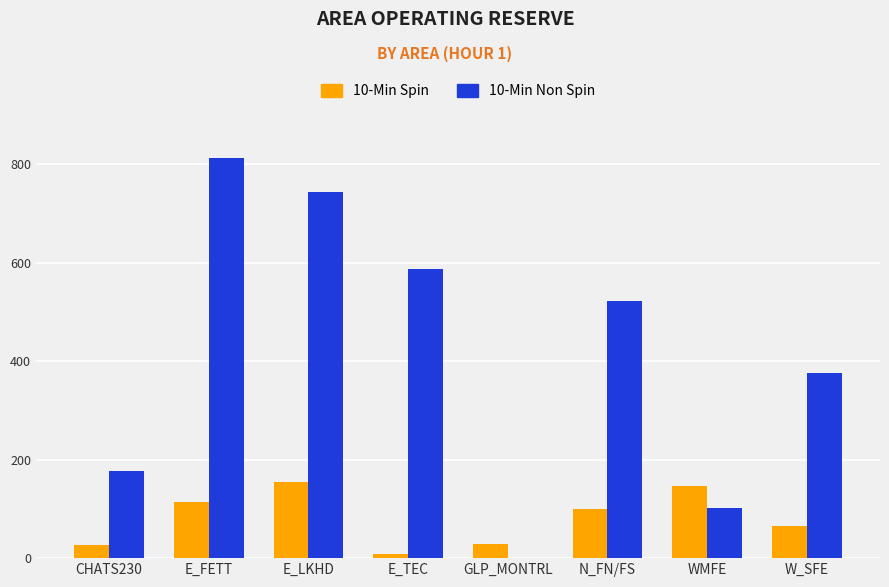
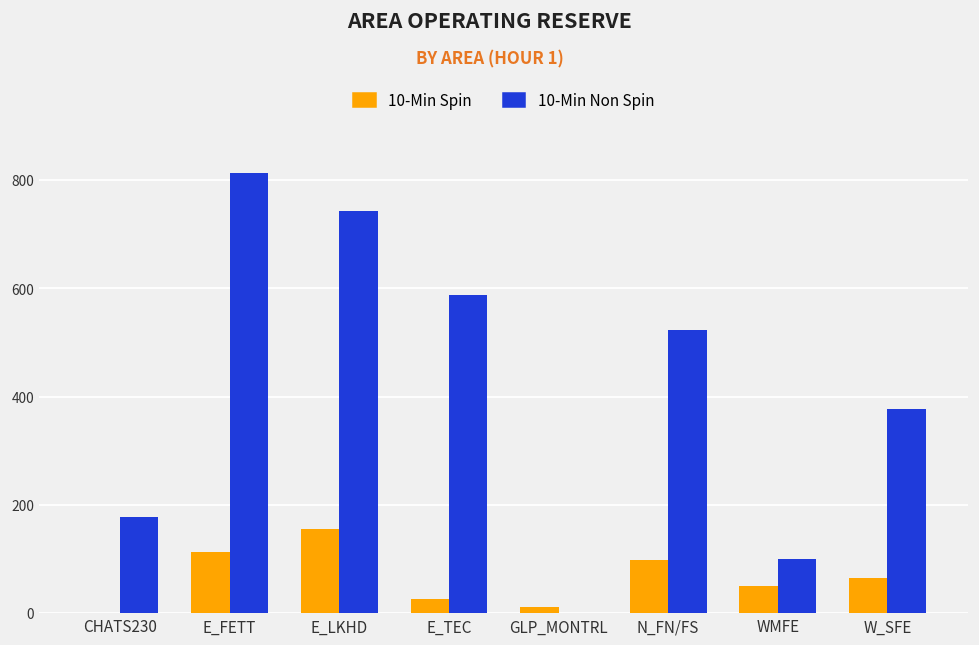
  {
    "10-Min Spin": {
-     "CHATS230": 30,
+     "CHATS230": 0,
      "E_FETT": 110,
      "E_LKHD": 160,
-     "E_TEC": 10,
-     "GLP_MONTRL": 30,
+     "E_TEC": 30,
+     "GLP_MONTRL": 10,
      "N_FN/FS": 100,
-     "WMFE": 150,
+     "WMFE": 50,
      "W_SFE": 70
    },
    "10-Min Non Spin": {
      "CHATS230": 180,
      "E_FETT": 810,
      "E_LKHD": 740,
      "E_TEC": 590,
      "GLP_MONTRL": 0,
      "N_FN/FS": 520,
      "WMFE": 100,
      "W_SFE": 380
    }
  }
